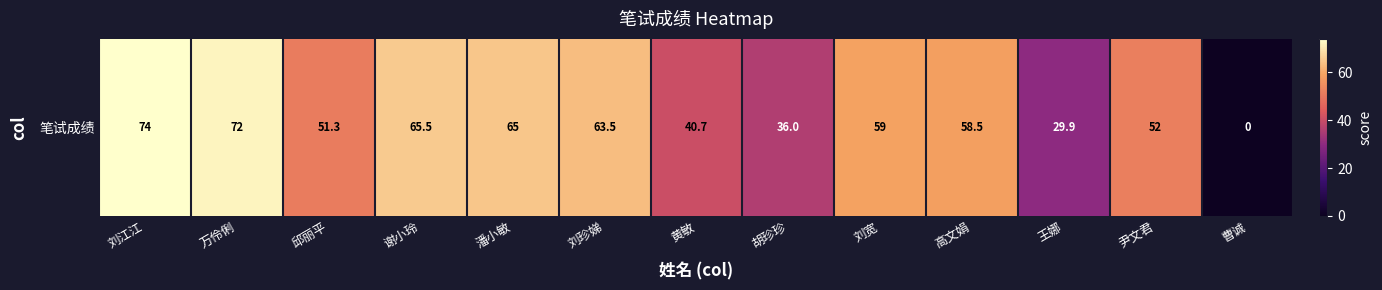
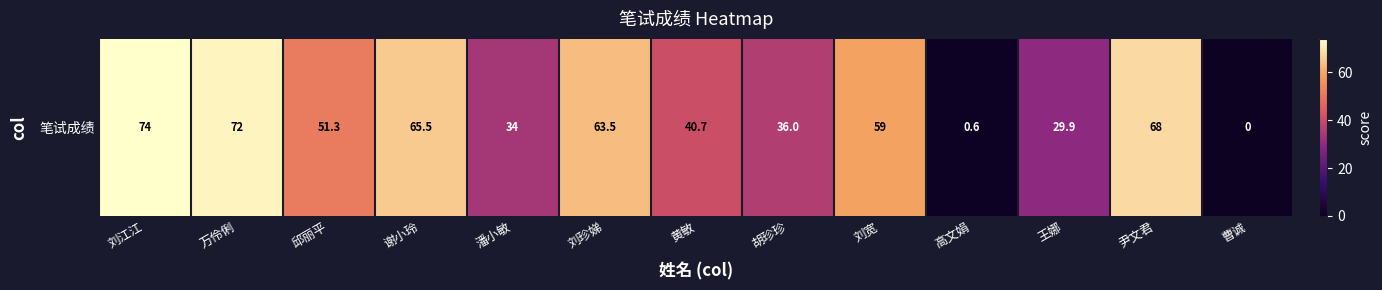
  {
    "笔试成绩": {
      "刘江江": 74,
      "万伶俐": 72,
      "邱丽平": 51.3,
      "谢小玲": 65.5,
-     "潘小敏": 65,
+     "潘小敏": 34,
      "刘珍娣": 63.5,
      "黄敏": 40.7,
      "胡珍珍": 36.0,
      "刘宽": 59,
-     "高文娟": 58.5,
+     "高文娟": 0.6,
      "王娜": 29.9,
-     "尹文君": 52,
+     "尹文君": 68,
      "曹诚": 0
    }
  }
